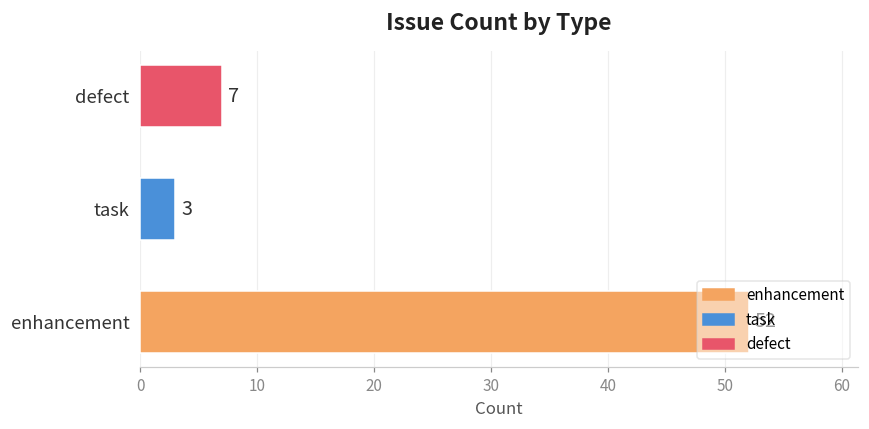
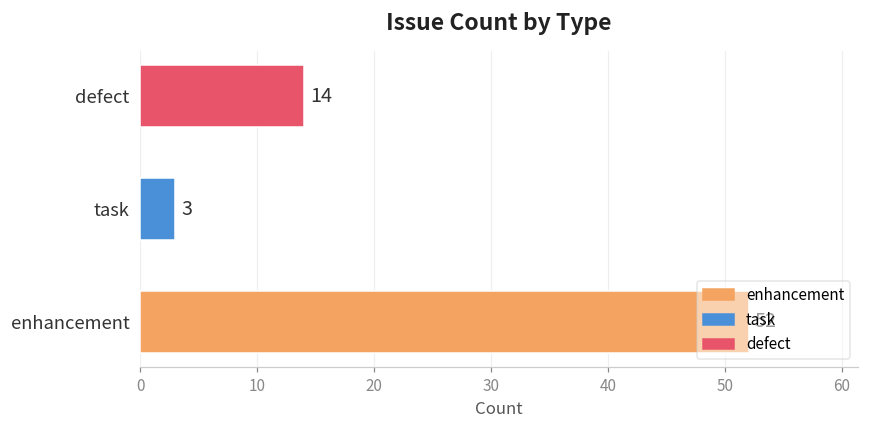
  {
-   "defect": 7,
+   "defect": 14,
    "task": 3
  }
